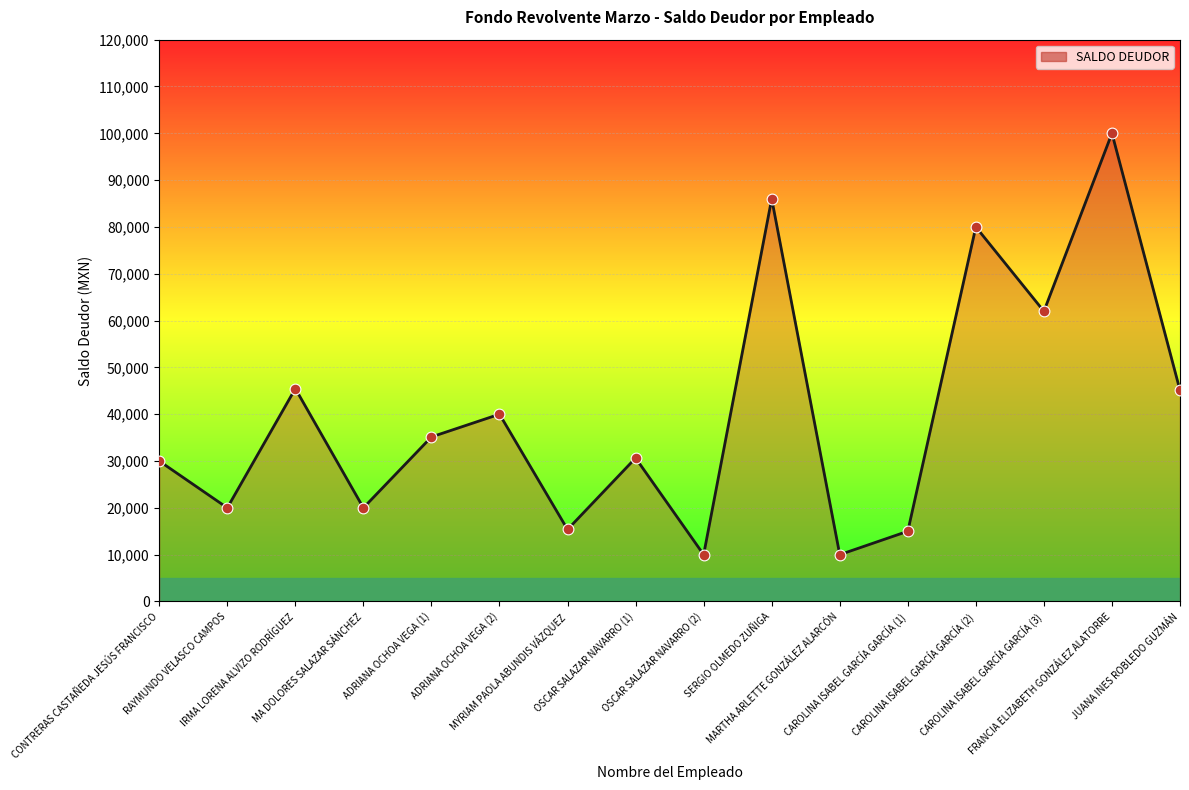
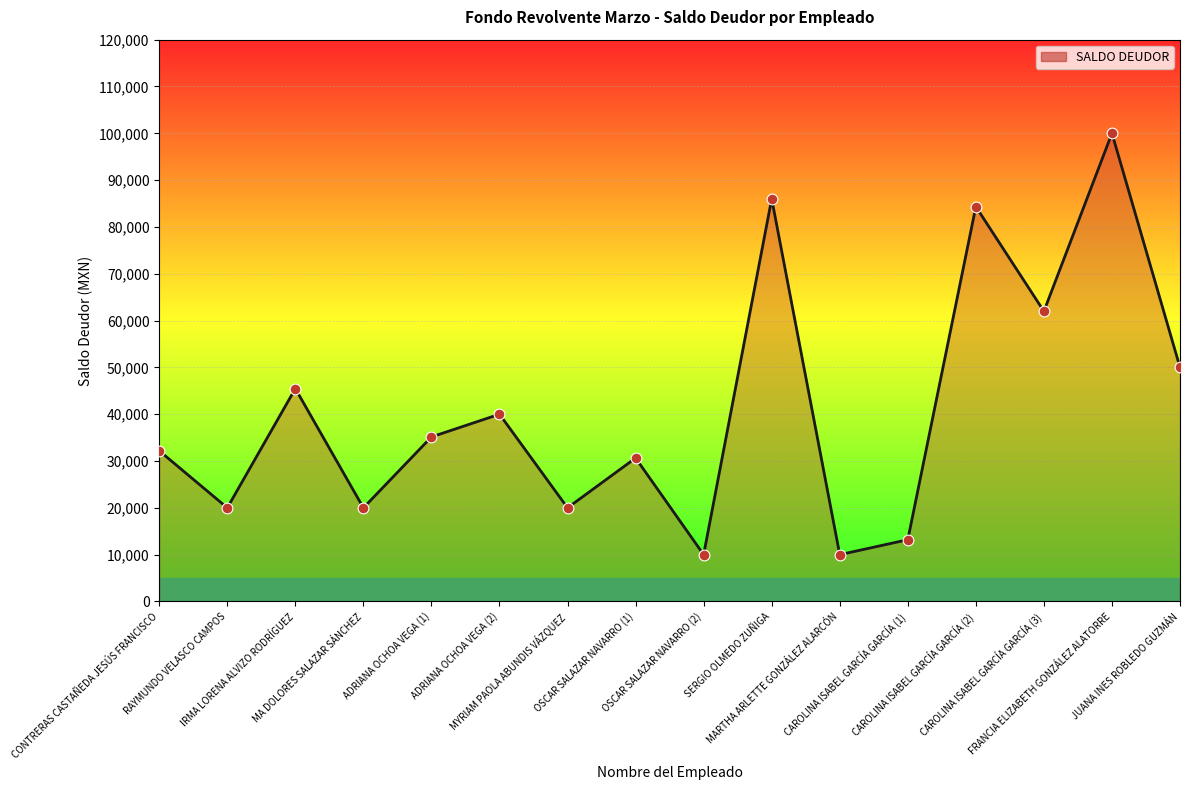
  {
-   "CONTRERAS CASTAÑEDA JESÚS FRANCISCO": "30,000",
+   "CONTRERAS CASTAÑEDA JESÚS FRANCISCO": "32,000",
    "RAYMUNDO VELASCO CAMPOS": "20,000",
    "IRMA LORENA ALVIZO RODRÍGUEZ": "45,000",
    "MA DOLORES SALAZAR SÁNCHEZ": "20,000",
    "ADRIANA OCHOA VEGA (1)": "35,000",
    "ADRIANA OCHOA VEGA (2)": "40,000",
-   "MYRIAM PAOLA ABUNDIS VÁZQUEZ": "15,000",
+   "MYRIAM PAOLA ABUNDIS VÁZQUEZ": "20,000",
    "OSCAR SALAZAR NAVARRO (1)": "31,000",
    "OSCAR SALAZAR NAVARRO (2)": "10,000",
    "SERGIO OLMEDO ZUÑIGA": "86,000",
    "MARTHA ARLETTE GONZÁLEZ ALARCÓN": "10,000",
-   "CAROLINA ISABEL GARCÍA GARCÍA (1)": "15,000",
-   "CAROLINA ISABEL GARCÍA GARCÍA (2)": "80,000",
+   "CAROLINA ISABEL GARCÍA GARCÍA (1)": "13,000",
+   "CAROLINA ISABEL GARCÍA GARCÍA (2)": "84,000",
    "CAROLINA ISABEL GARCÍA GARCÍA (3)": "62,000",
    "FRANCIA ELIZABETH GONZÁLEZ ALATORRE": "100,000",
-   "JUANA INES ROBLEDO GUZMÁN": "45,000"
+   "JUANA INES ROBLEDO GUZMÁN": "50,000"
  }
